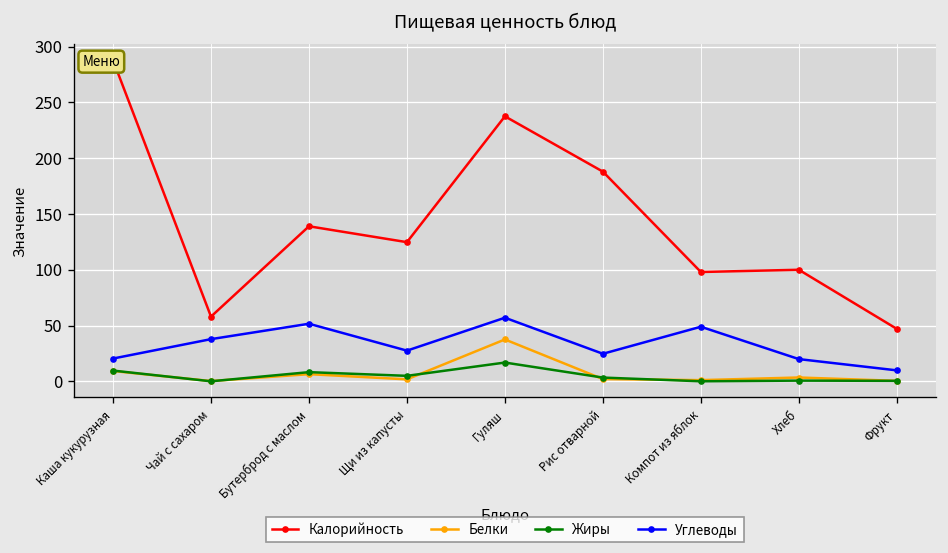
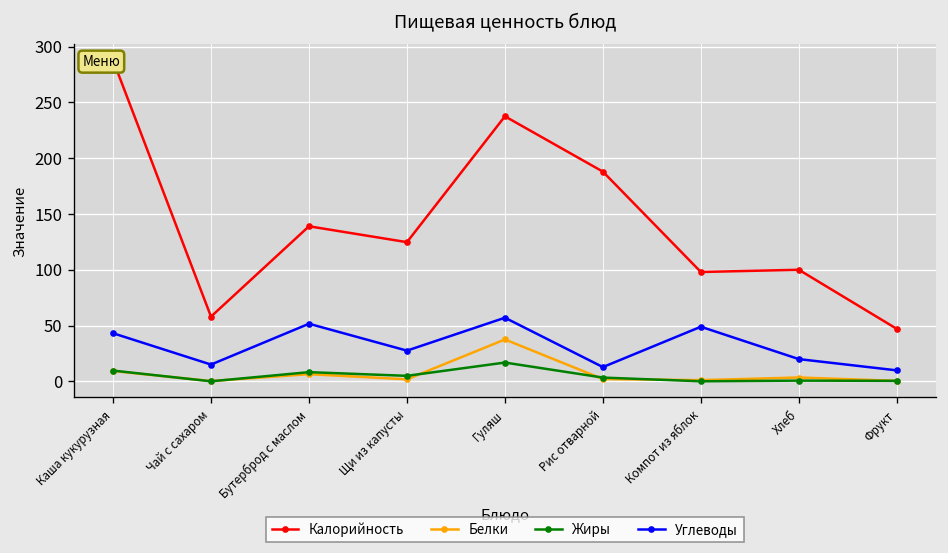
  {
    "Калорийность": {
      "Чай с сахаром": 60,
      "Бутерброд с маслом": 140,
      "Щи из капусты": 120,
      "Гуляш": 240,
      "Рис отварной": 190,
      "Компот из яблок": 100,
      "Хлеб": 100,
      "Фрукт": 50
    },
    "Белки": {
      "Щи из капусты": 0,
      "Гуляш": 40,
      "Хлеб": 0
    },
    "Жиры": {
      "Щи из капусты": 0,
      "Гуляш": 20,
      "Хлеб": 0
    },
    "Углеводы": {
-     "Каша кукурузная": 20,
-     "Чай с сахаром": 40,
+     "Каша кукурузная": 40,
+     "Чай с сахаром": 20,
      "Бутерброд с маслом": 50,
      "Щи из капусты": 30,
      "Гуляш": 60,
-     "Рис отварной": 20,
+     "Рис отварной": 10,
      "Компот из яблок": 50,
      "Хлеб": 20,
      "Фрукт": 10
    }
  }
